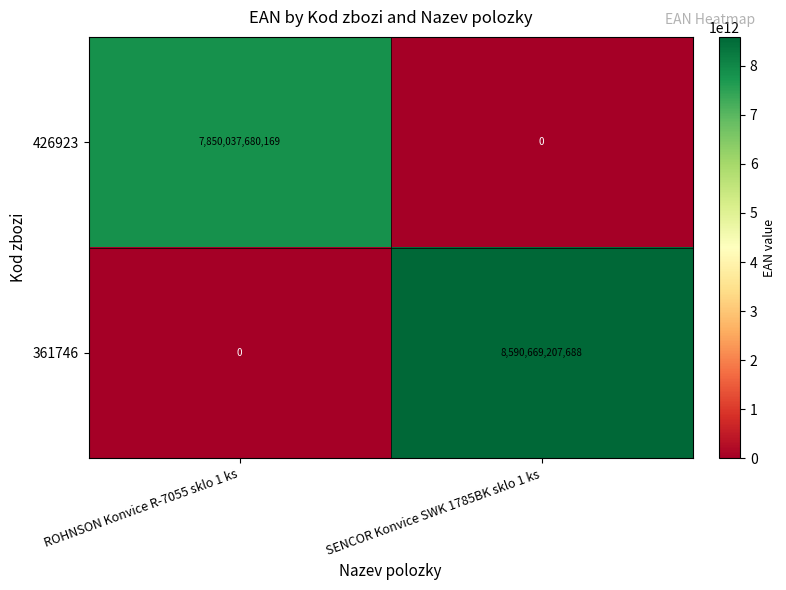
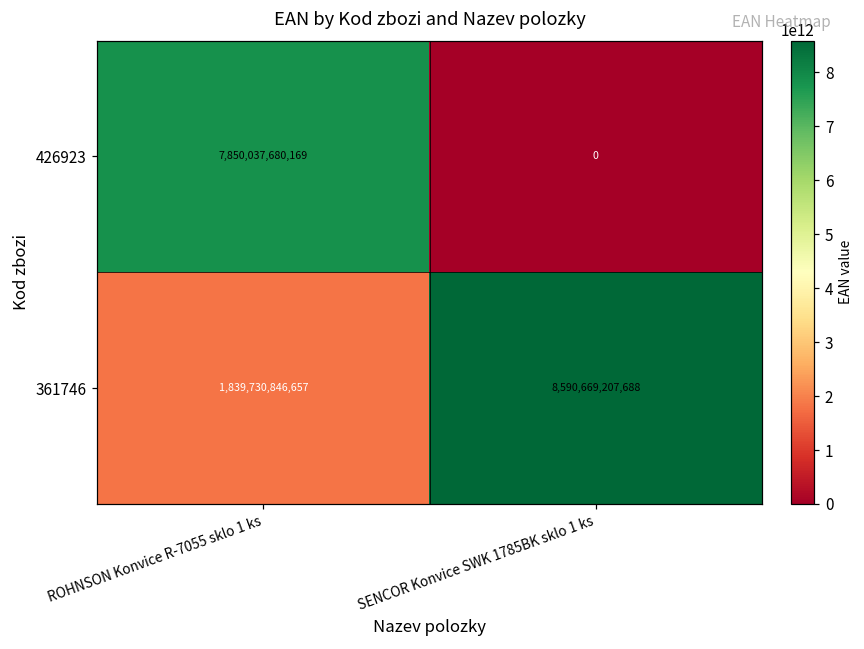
  {
    "426923": {
      "ROHNSON Konvice R-7055 sklo 1 ks": "7,850,037,680,169",
      "SENCOR Konvice SWK 1785BK sklo 1 ks": "0"
    },
    "361746": {
-     "ROHNSON Konvice R-7055 sklo 1 ks": "0",
+     "ROHNSON Konvice R-7055 sklo 1 ks": "1,839,730,846,657",
      "SENCOR Konvice SWK 1785BK sklo 1 ks": "8,590,669,207,688"
    }
  }
